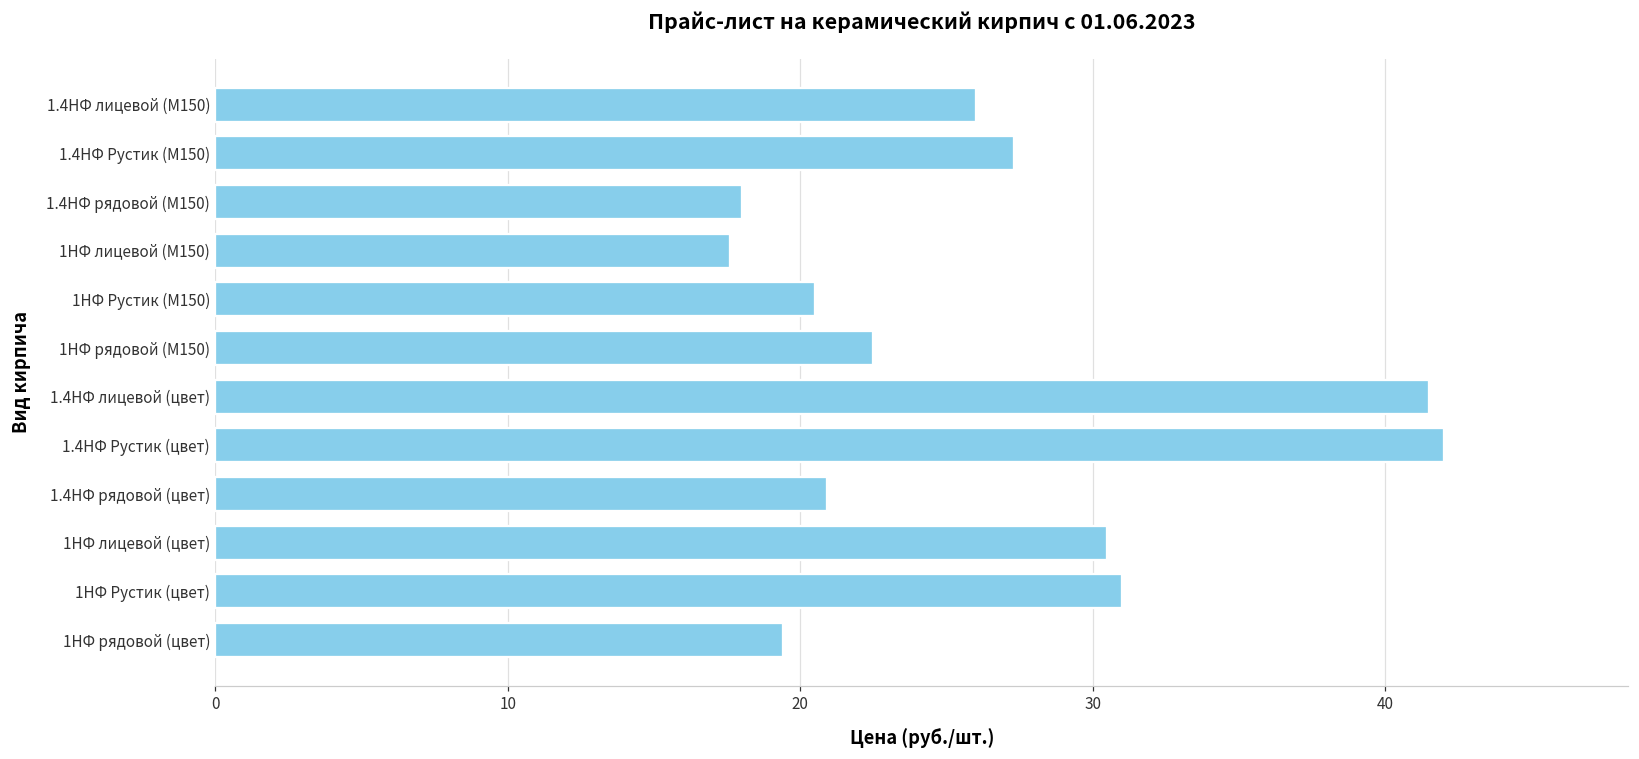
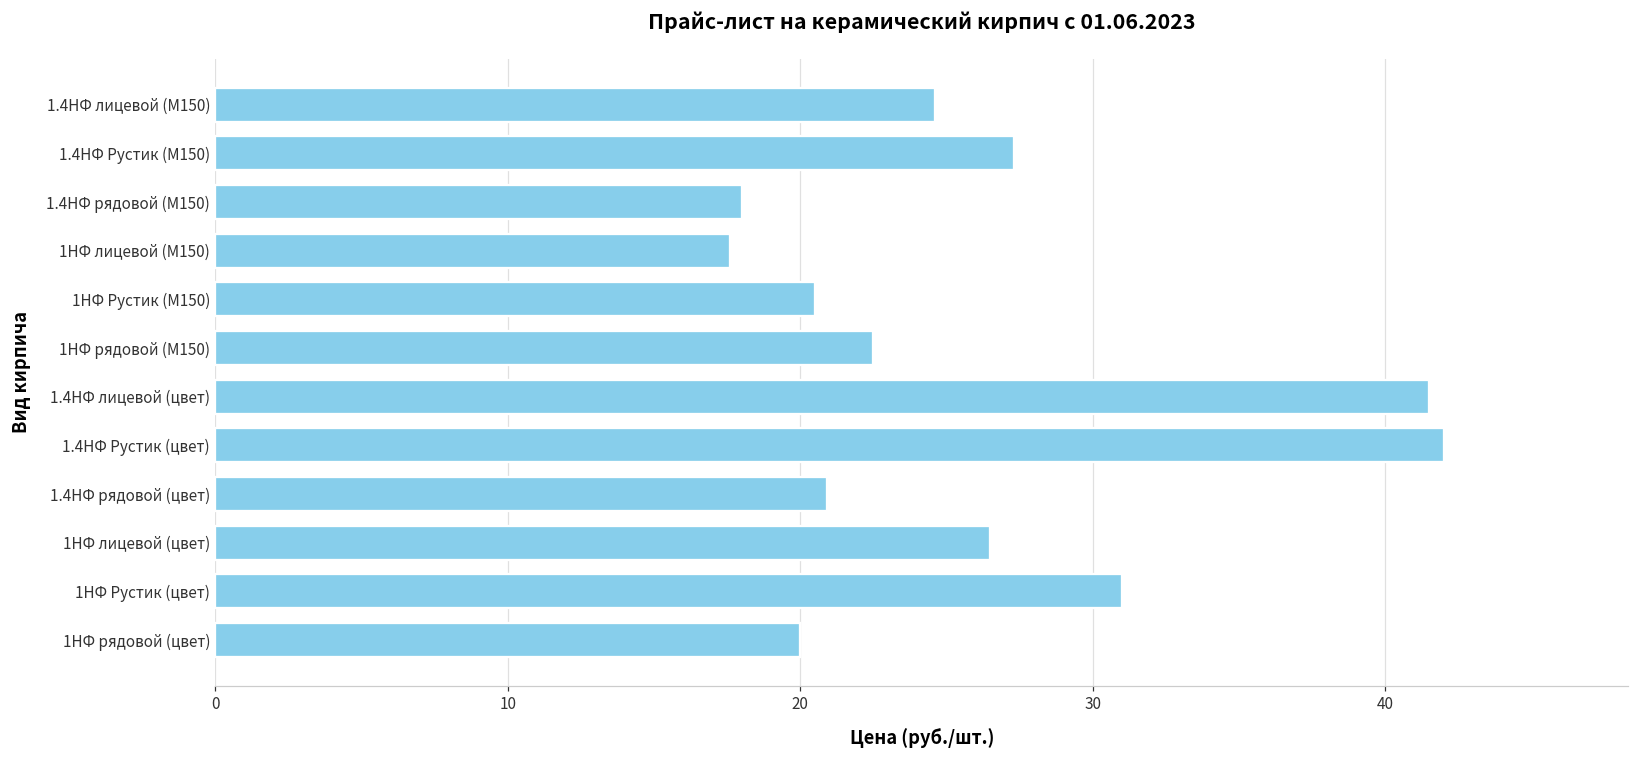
  {
-   "1.4НФ лицевой (М150)": 26.0,
+   "1.4НФ лицевой (М150)": 24.6,
    "1.4НФ Рустик (М150)": 27.3,
    "1.4НФ рядовой (М150)": 18.0,
    "1НФ лицевой (М150)": 17.6,
    "1НФ Рустик (М150)": 20.5,
    "1НФ рядовой (М150)": 22.5,
    "1.4НФ лицевой (цвет)": 41.5,
    "1.4НФ Рустик (цвет)": 42.0,
    "1.4НФ рядовой (цвет)": 20.9,
-   "1НФ лицевой (цвет)": 30.5,
+   "1НФ лицевой (цвет)": 26.5,
    "1НФ Рустик (цвет)": 31.0,
-   "1НФ рядовой (цвет)": 19.4
+   "1НФ рядовой (цвет)": 20.0
  }
